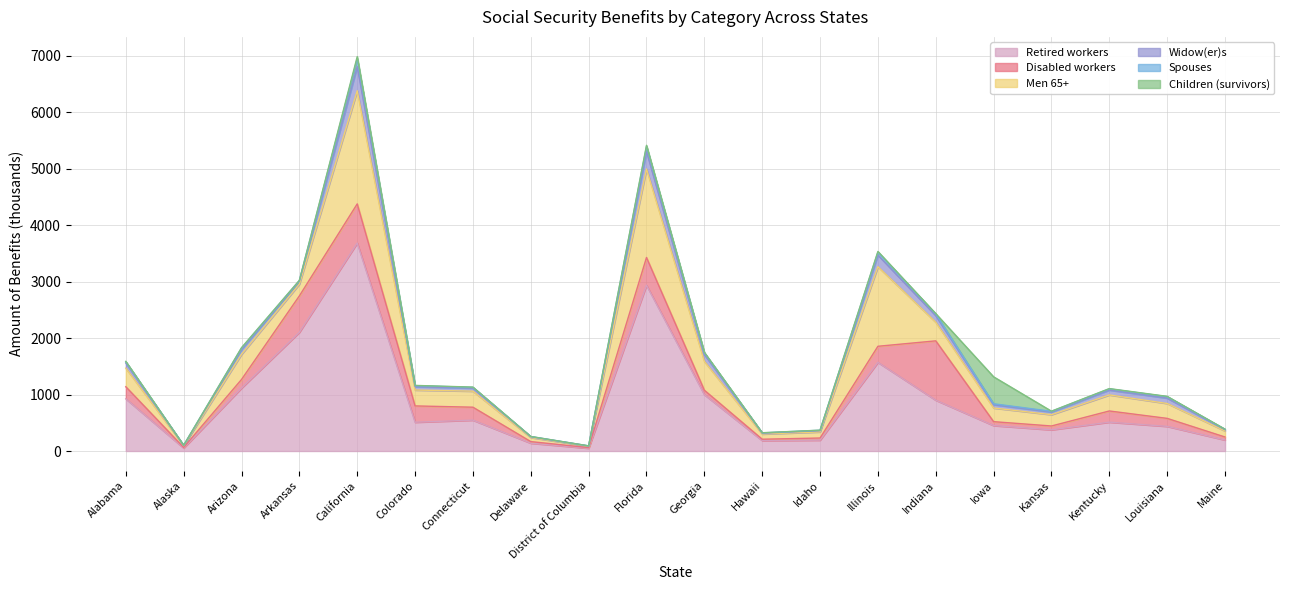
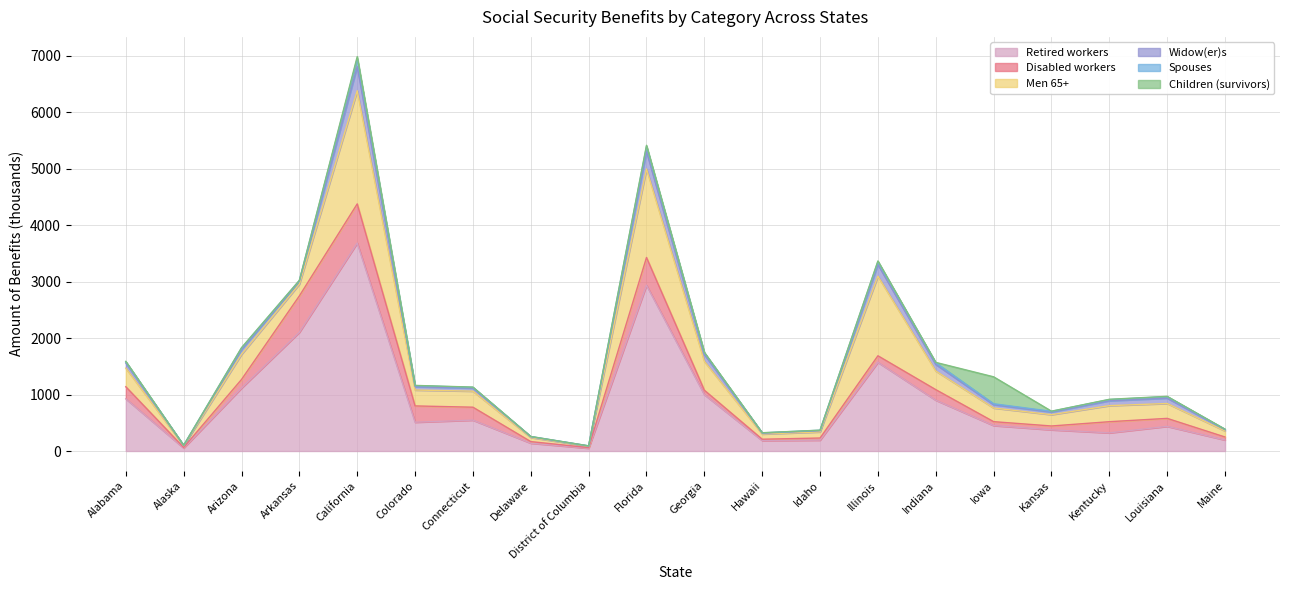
  {
    "Retired workers": {
      "Alabama": 900,
      "Arizona": 1100,
      "Arkansas": 2100,
      "California": 3700,
      "Colorado": 500,
      "Connecticut": 500,
      "Florida": 2900,
      "Georgia": 1000,
      "Illinois": 1600,
      "Indiana": 900,
      "Iowa": 500,
      "Kansas": 400,
-     "Kentucky": 500,
+     "Kentucky": 300,
      "Louisiana": 400,
      "Maine": 200
    },
    "Disabled workers": {
      "Alabama": 200,
      "Arizona": 200,
      "Arkansas": 600,
      "California": 700,
      "Colorado": 300,
      "Connecticut": 200,
      "Florida": 500,
      "Georgia": 100,
-     "Illinois": 300,
-     "Indiana": 1100,
+     "Illinois": 100,
+     "Indiana": 200,
      "Iowa": 100,
      "Kansas": 100,
      "Kentucky": 200,
      "Louisiana": 100,
      "Maine": 100
    },
    "Men 65+": {
      "Alabama": 300,
      "Arizona": 400,
      "Arkansas": 200,
      "California": 2000,
      "Colorado": 300,
      "Connecticut": 300,
      "Florida": 1600,
      "Georgia": 500,
      "Illinois": 1400,
      "Indiana": 300,
      "Iowa": 200,
      "Kansas": 200,
      "Kentucky": 300,
      "Louisiana": 300
    },
    "Children (survivors)": {
      "Iowa": 500
    }
  }
